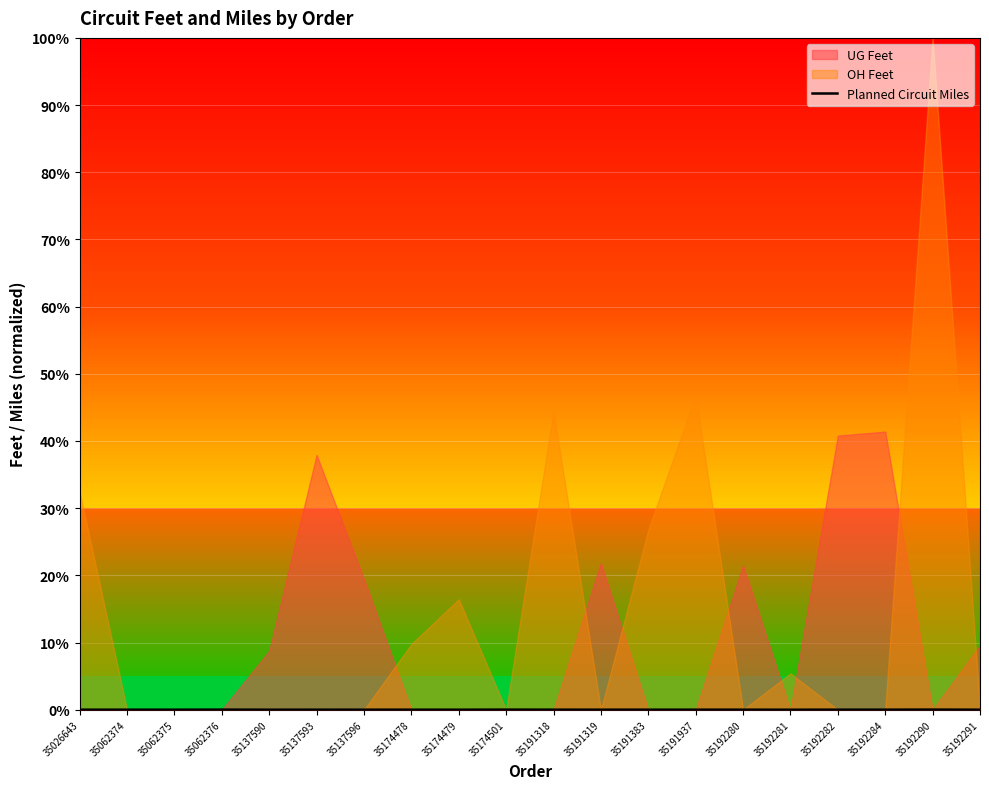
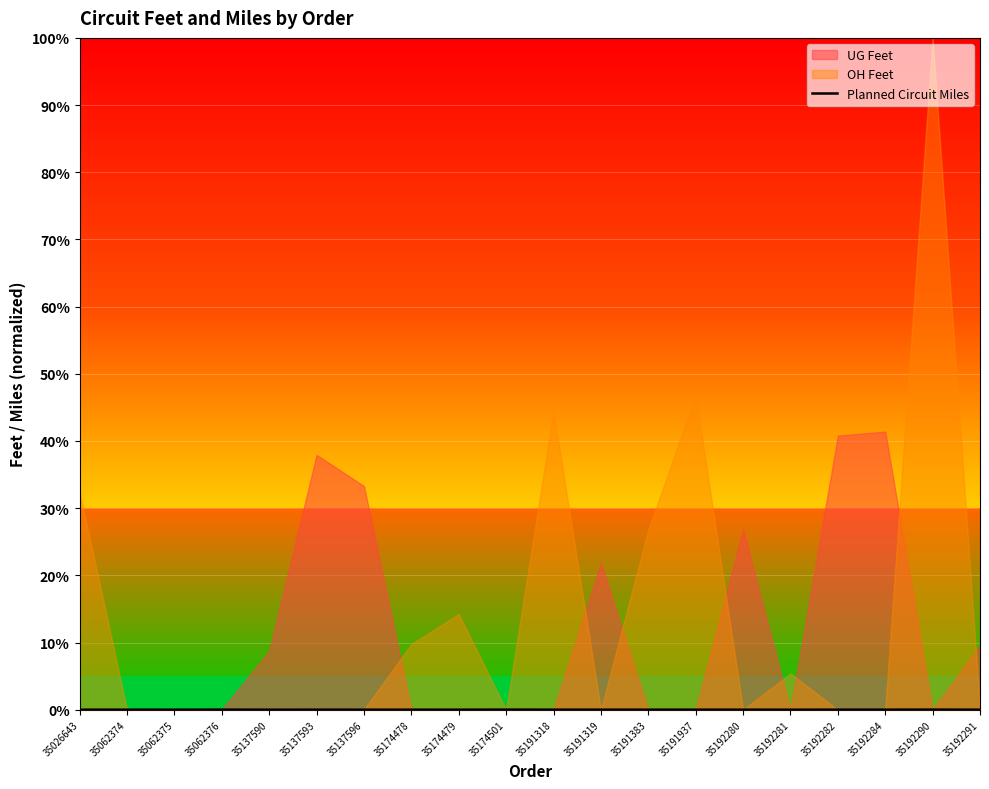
  {
    "UG Feet": {
      "35137590": "9%",
      "35137593": "38%",
-     "35137596": "19%",
+     "35137596": "33%",
      "35191319": "22%",
-     "35192280": "21%",
+     "35192280": "27%",
      "35192282": "41%",
      "35192284": "41%",
      "35192291": "10%"
    },
    "OH Feet": {
      "35026643": "32%",
      "35174478": "10%",
-     "35174479": "16%",
+     "35174479": "14%",
      "35191318": "44%",
      "35191383": "27%",
      "35191937": "47%",
      "35192281": "5%",
      "35192290": "100%"
    }
  }
